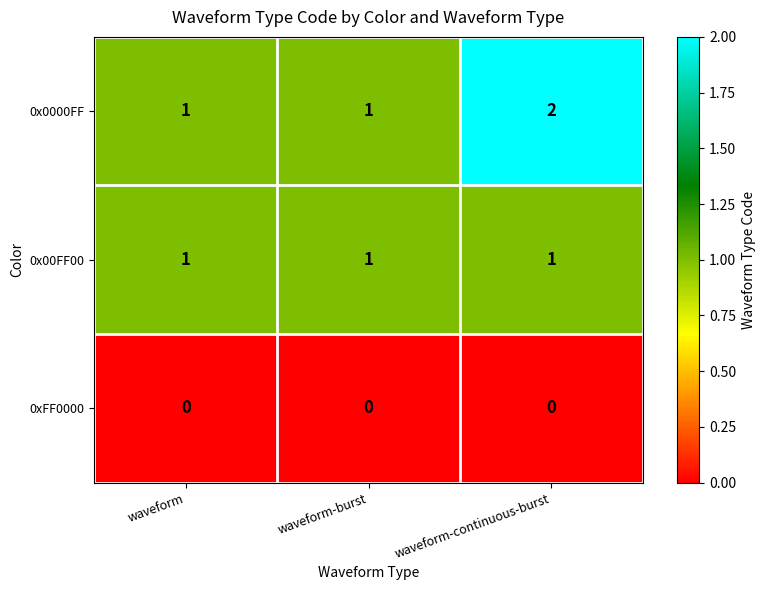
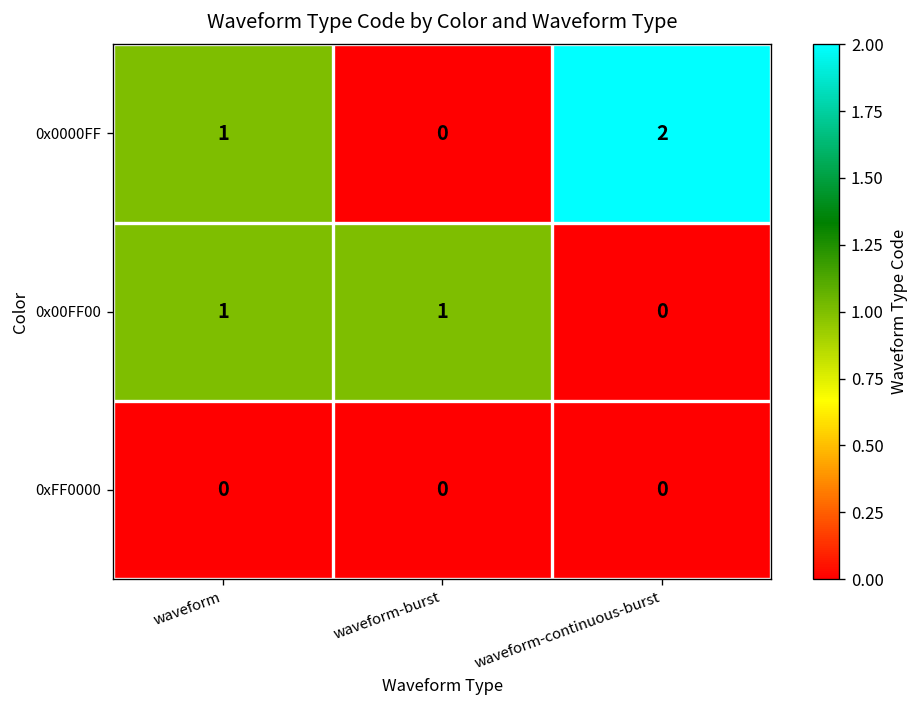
  {
    "0x0000FF": {
      "waveform": 1,
-     "waveform-burst": 1,
+     "waveform-burst": 0,
      "waveform-continuous-burst": 2
    },
    "0x00FF00": {
      "waveform": 1,
      "waveform-burst": 1,
-     "waveform-continuous-burst": 1
+     "waveform-continuous-burst": 0
    },
    "0xFF0000": {
      "waveform": 0,
      "waveform-burst": 0,
      "waveform-continuous-burst": 0
    }
  }
